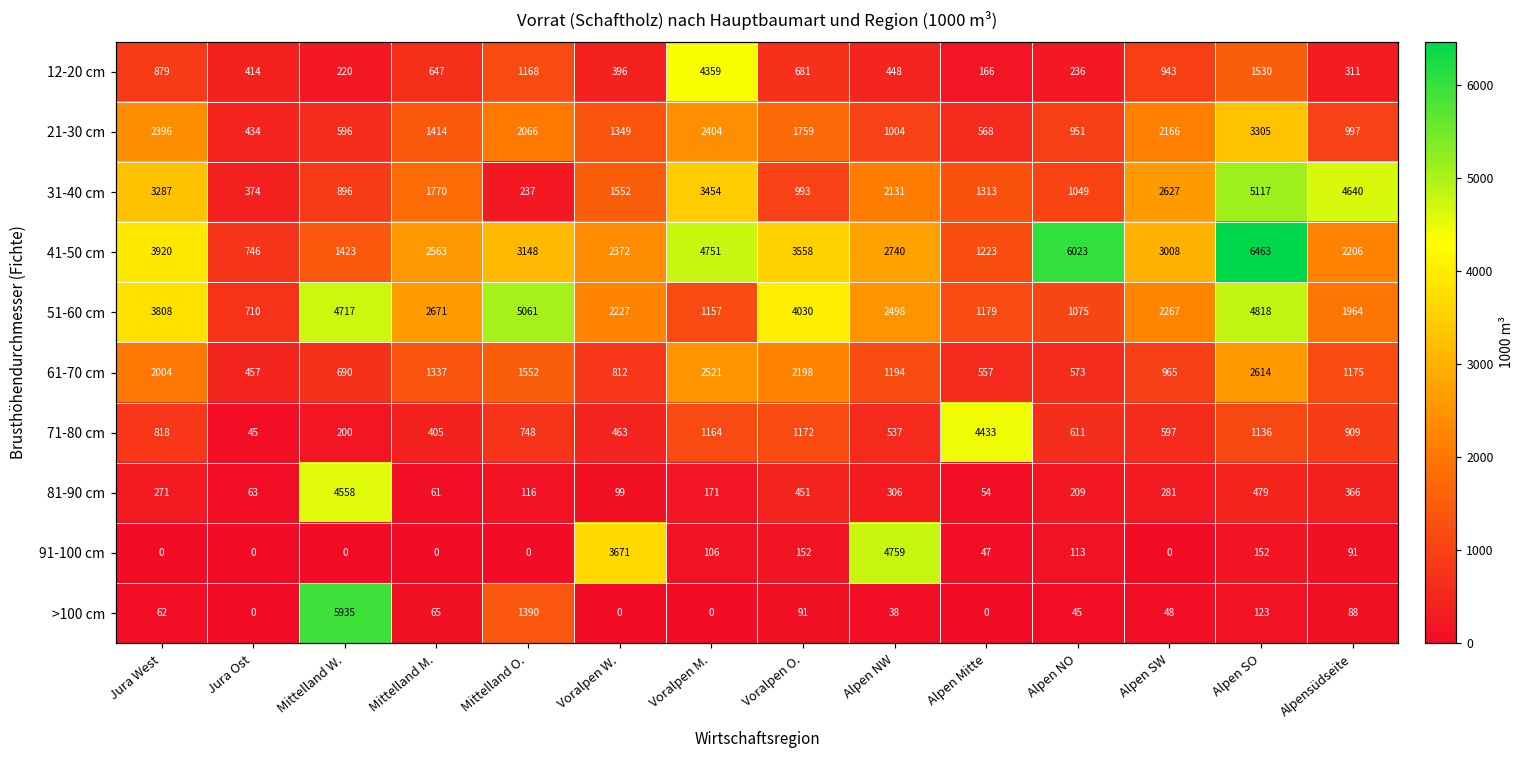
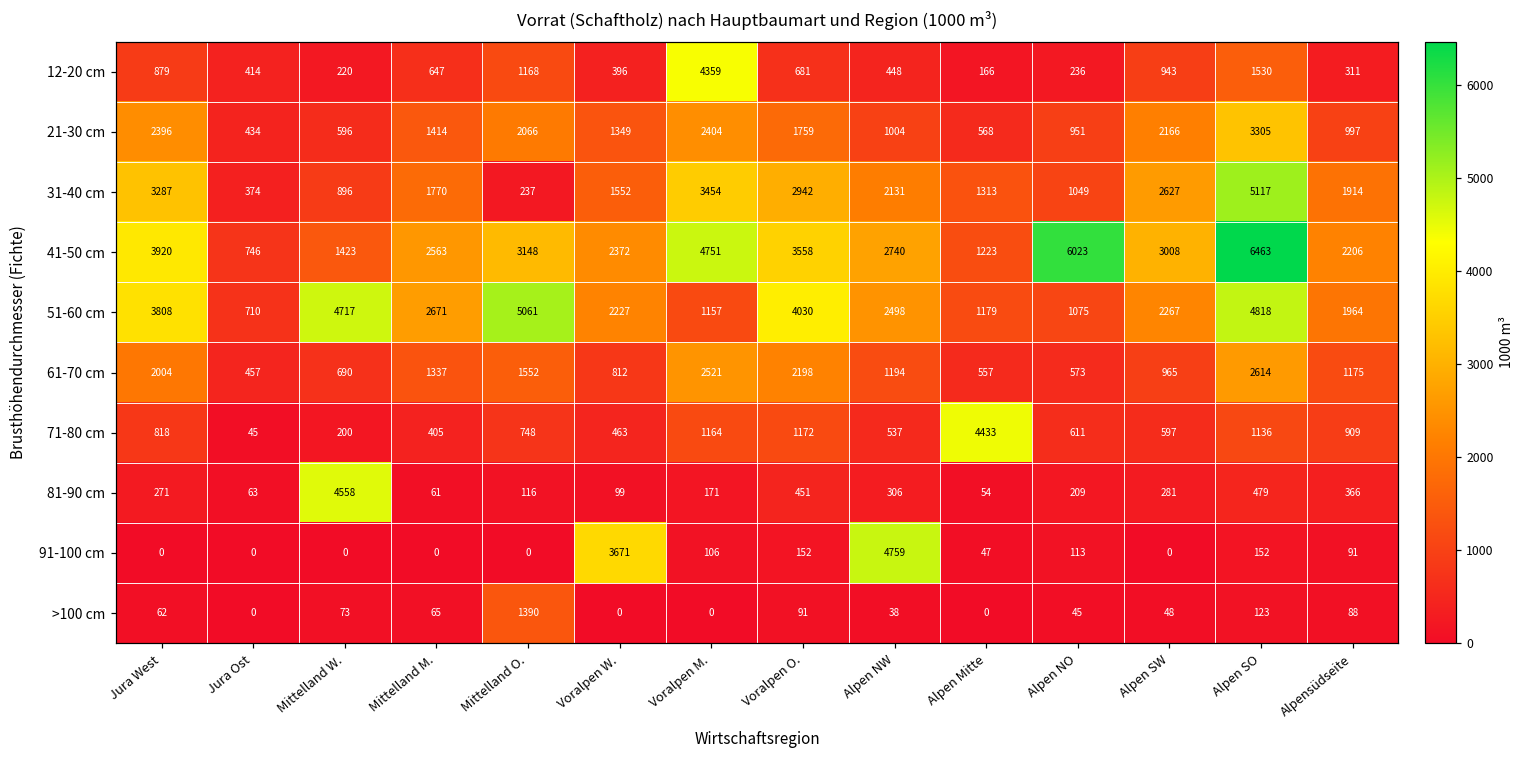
  {
    "12-20 cm": {
      "Jura West": 879,
      "Jura Ost": 414,
      "Mittelland W.": 220,
      "Mittelland M.": 647,
      "Mittelland O.": 1168,
      "Voralpen W.": 396,
      "Voralpen M.": 4359,
      "Voralpen O.": 681,
      "Alpen NW": 448,
      "Alpen Mitte": 166,
      "Alpen NO": 236,
      "Alpen SW": 943,
      "Alpen SO": 1530,
      "Alpensüdseite": 311
    },
    "21-30 cm": {
      "Jura West": 2396,
      "Jura Ost": 434,
      "Mittelland W.": 596,
      "Mittelland M.": 1414,
      "Mittelland O.": 2066,
      "Voralpen W.": 1349,
      "Voralpen M.": 2404,
      "Voralpen O.": 1759,
      "Alpen NW": 1004,
      "Alpen Mitte": 568,
      "Alpen NO": 951,
      "Alpen SW": 2166,
      "Alpen SO": 3305,
      "Alpensüdseite": 997
    },
    "31-40 cm": {
      "Jura West": 3287,
      "Jura Ost": 374,
      "Mittelland W.": 896,
      "Mittelland M.": 1770,
      "Mittelland O.": 237,
      "Voralpen W.": 1552,
      "Voralpen M.": 3454,
-     "Voralpen O.": 993,
+     "Voralpen O.": 2942,
      "Alpen NW": 2131,
      "Alpen Mitte": 1313,
      "Alpen NO": 1049,
      "Alpen SW": 2627,
      "Alpen SO": 5117,
-     "Alpensüdseite": 4640
+     "Alpensüdseite": 1914
    },
    "41-50 cm": {
      "Jura West": 3920,
      "Jura Ost": 746,
      "Mittelland W.": 1423,
      "Mittelland M.": 2563,
      "Mittelland O.": 3148,
      "Voralpen W.": 2372,
      "Voralpen M.": 4751,
      "Voralpen O.": 3558,
      "Alpen NW": 2740,
      "Alpen Mitte": 1223,
      "Alpen NO": 6023,
      "Alpen SW": 3008,
      "Alpen SO": 6463,
      "Alpensüdseite": 2206
    },
    "51-60 cm": {
      "Jura West": 3808,
      "Jura Ost": 710,
      "Mittelland W.": 4717,
      "Mittelland M.": 2671,
      "Mittelland O.": 5061,
      "Voralpen W.": 2227,
      "Voralpen M.": 1157,
      "Voralpen O.": 4030,
      "Alpen NW": 2498,
      "Alpen Mitte": 1179,
      "Alpen NO": 1075,
      "Alpen SW": 2267,
      "Alpen SO": 4818,
      "Alpensüdseite": 1964
    },
    "61-70 cm": {
      "Jura West": 2004,
      "Jura Ost": 457,
      "Mittelland W.": 690,
      "Mittelland M.": 1337,
      "Mittelland O.": 1552,
      "Voralpen W.": 812,
      "Voralpen M.": 2521,
      "Voralpen O.": 2198,
      "Alpen NW": 1194,
      "Alpen Mitte": 557,
      "Alpen NO": 573,
      "Alpen SW": 965,
      "Alpen SO": 2614,
      "Alpensüdseite": 1175
    },
    "71-80 cm": {
      "Jura West": 818,
      "Jura Ost": 45,
      "Mittelland W.": 200,
      "Mittelland M.": 405,
      "Mittelland O.": 748,
      "Voralpen W.": 463,
      "Voralpen M.": 1164,
      "Voralpen O.": 1172,
      "Alpen NW": 537,
      "Alpen Mitte": 4433,
      "Alpen NO": 611,
      "Alpen SW": 597,
      "Alpen SO": 1136,
      "Alpensüdseite": 909
    },
    "81-90 cm": {
      "Jura West": 271,
      "Jura Ost": 63,
      "Mittelland W.": 4558,
      "Mittelland M.": 61,
      "Mittelland O.": 116,
      "Voralpen W.": 99,
      "Voralpen M.": 171,
      "Voralpen O.": 451,
      "Alpen NW": 306,
      "Alpen Mitte": 54,
      "Alpen NO": 209,
      "Alpen SW": 281,
      "Alpen SO": 479,
      "Alpensüdseite": 366
    },
    "91-100 cm": {
      "Jura West": 0,
      "Jura Ost": 0,
      "Mittelland W.": 0,
      "Mittelland M.": 0,
      "Mittelland O.": 0,
      "Voralpen W.": 3671,
      "Voralpen M.": 106,
      "Voralpen O.": 152,
      "Alpen NW": 4759,
      "Alpen Mitte": 47,
      "Alpen NO": 113,
      "Alpen SW": 0,
      "Alpen SO": 152,
      "Alpensüdseite": 91
    },
    ">100 cm": {
      "Jura West": 62,
      "Jura Ost": 0,
-     "Mittelland W.": 5935,
+     "Mittelland W.": 73,
      "Mittelland M.": 65,
      "Mittelland O.": 1390,
      "Voralpen W.": 0,
      "Voralpen M.": 0,
      "Voralpen O.": 91,
      "Alpen NW": 38,
      "Alpen Mitte": 0,
      "Alpen NO": 45,
      "Alpen SW": 48,
      "Alpen SO": 123,
      "Alpensüdseite": 88
    }
  }
